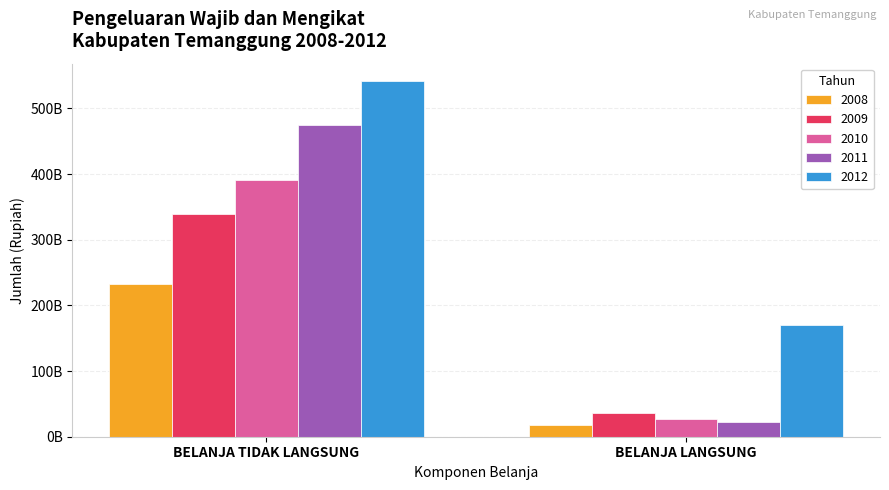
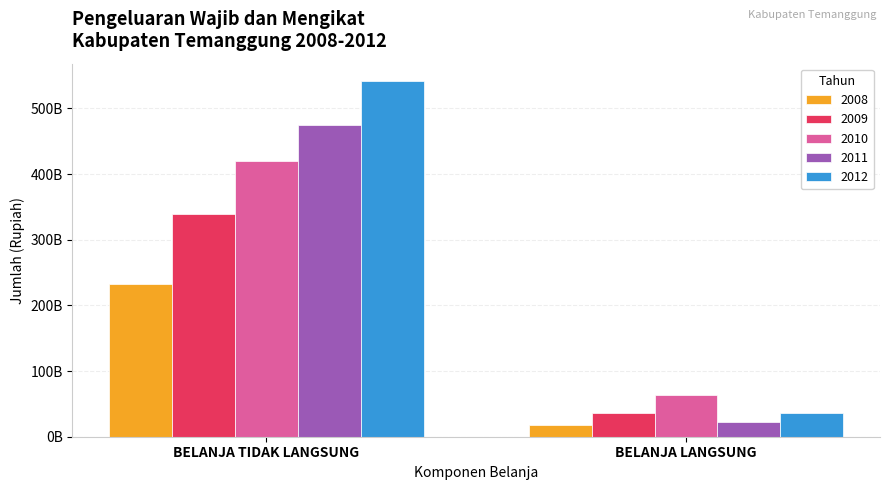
  {
    "2008": {
      "BELANJA TIDAK LANGSUNG": 230000000000,
      "BELANJA LANGSUNG": 20000000000
    },
    "2009": {
      "BELANJA TIDAK LANGSUNG": 340000000000,
      "BELANJA LANGSUNG": 40000000000
    },
    "2010": {
-     "BELANJA TIDAK LANGSUNG": 390000000000,
-     "BELANJA LANGSUNG": 30000000000
+     "BELANJA TIDAK LANGSUNG": 420000000000,
+     "BELANJA LANGSUNG": 60000000000
    },
    "2011": {
      "BELANJA TIDAK LANGSUNG": 470000000000,
      "BELANJA LANGSUNG": 20000000000
    },
    "2012": {
      "BELANJA TIDAK LANGSUNG": 540000000000,
-     "BELANJA LANGSUNG": 170000000000
+     "BELANJA LANGSUNG": 40000000000
    }
  }
